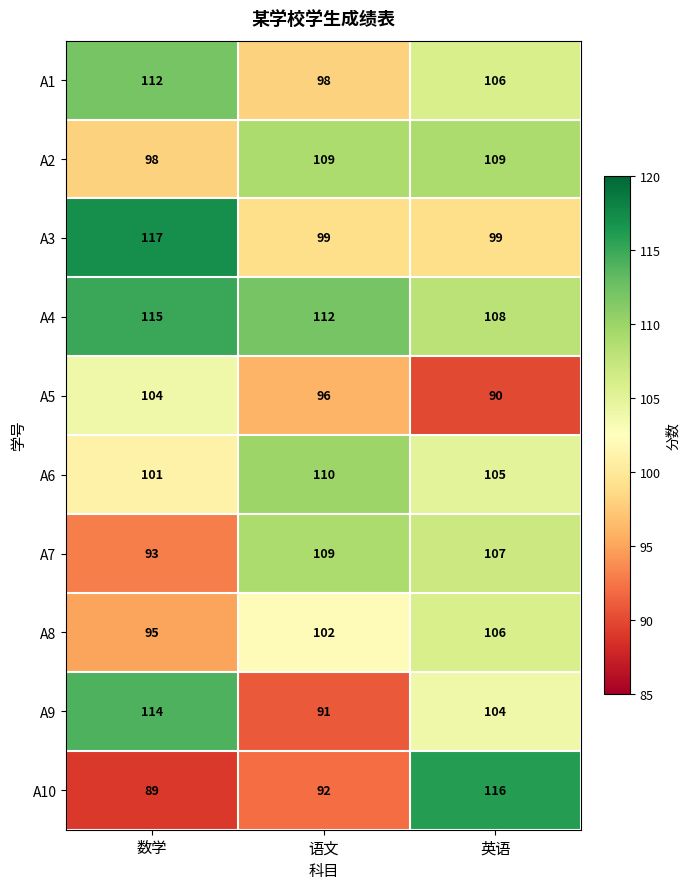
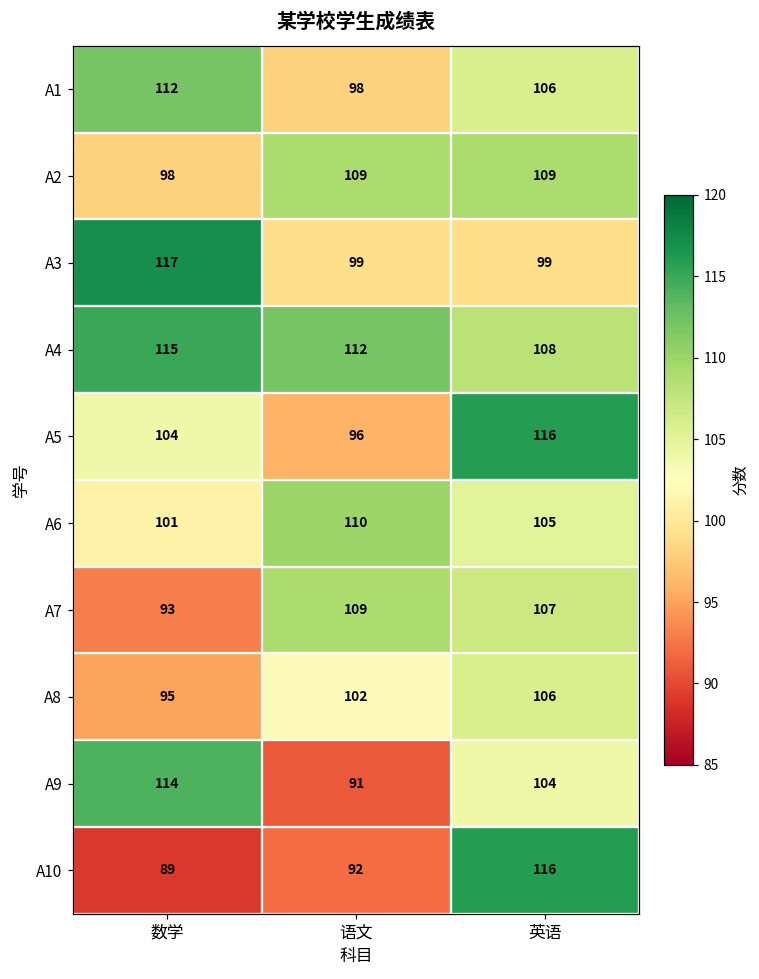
  {
    "A1": {
      "数学": 112,
      "语文": 98,
      "英语": 106
    },
    "A2": {
      "数学": 98,
      "语文": 109,
      "英语": 109
    },
    "A3": {
      "数学": 117,
      "语文": 99,
      "英语": 99
    },
    "A4": {
      "数学": 115,
      "语文": 112,
      "英语": 108
    },
    "A5": {
      "数学": 104,
      "语文": 96,
-     "英语": 90
+     "英语": 116
    },
    "A6": {
      "数学": 101,
      "语文": 110,
      "英语": 105
    },
    "A7": {
      "数学": 93,
      "语文": 109,
      "英语": 107
    },
    "A8": {
      "数学": 95,
      "语文": 102,
      "英语": 106
    },
    "A9": {
      "数学": 114,
      "语文": 91,
      "英语": 104
    },
    "A10": {
      "数学": 89,
      "语文": 92,
      "英语": 116
    }
  }
